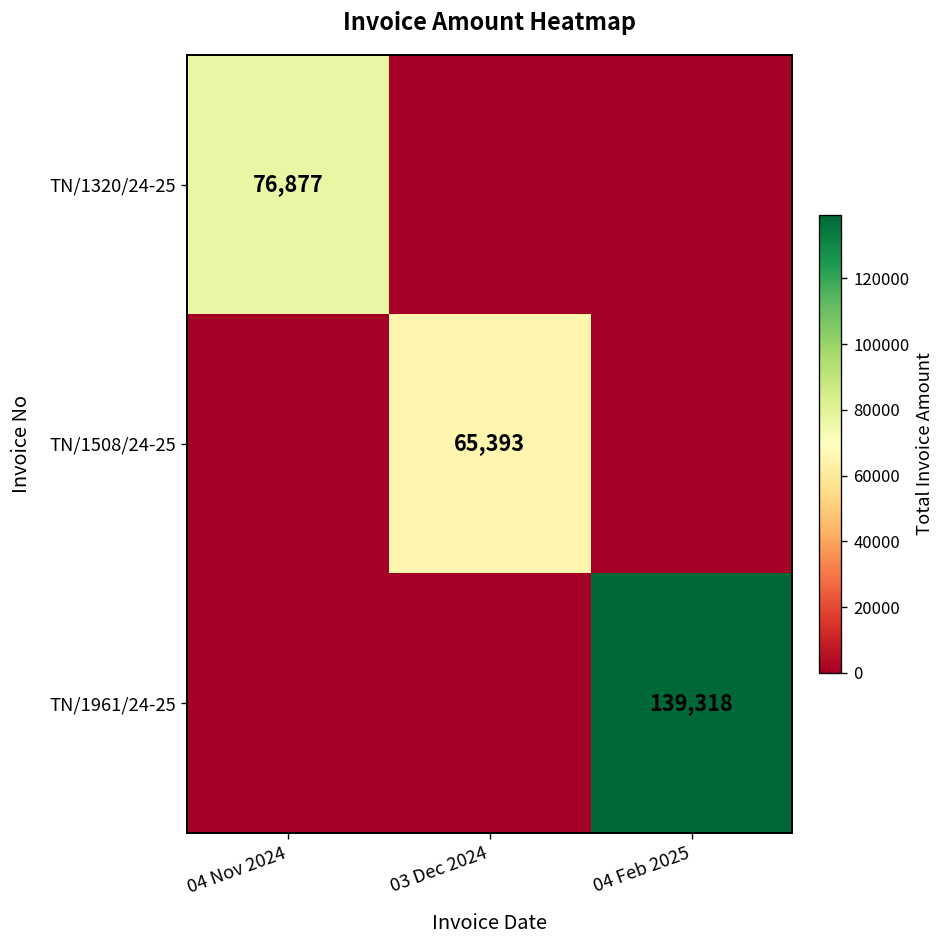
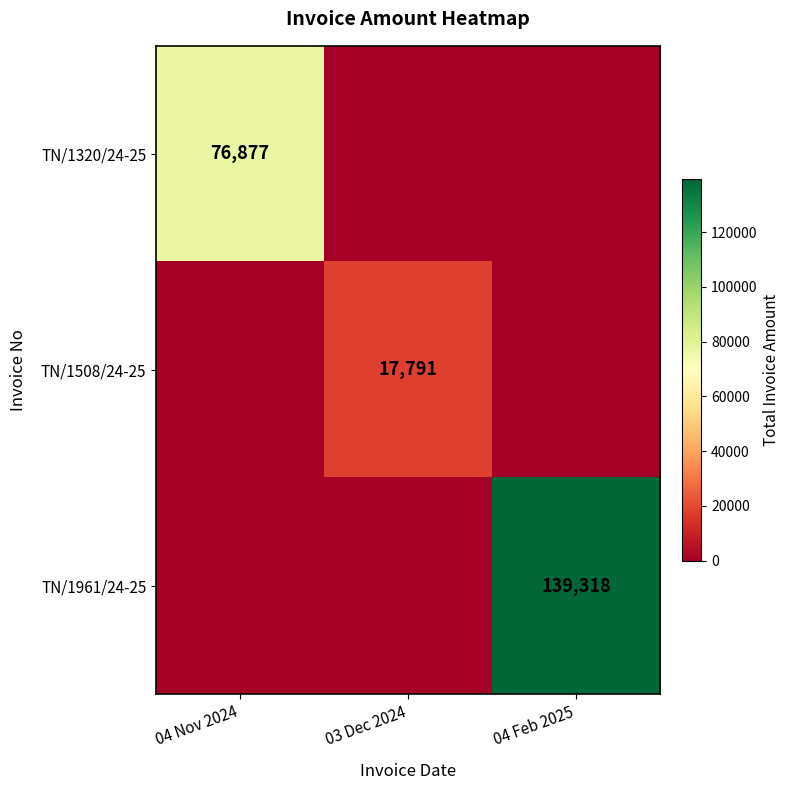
  {
    "TN/1320/24-25": {
      "04 Nov 2024": "76,877"
    },
    "TN/1508/24-25": {
-     "03 Dec 2024": "65,393"
+     "03 Dec 2024": "17,791"
    },
    "TN/1961/24-25": {
      "04 Feb 2025": "139,318"
    }
  }
